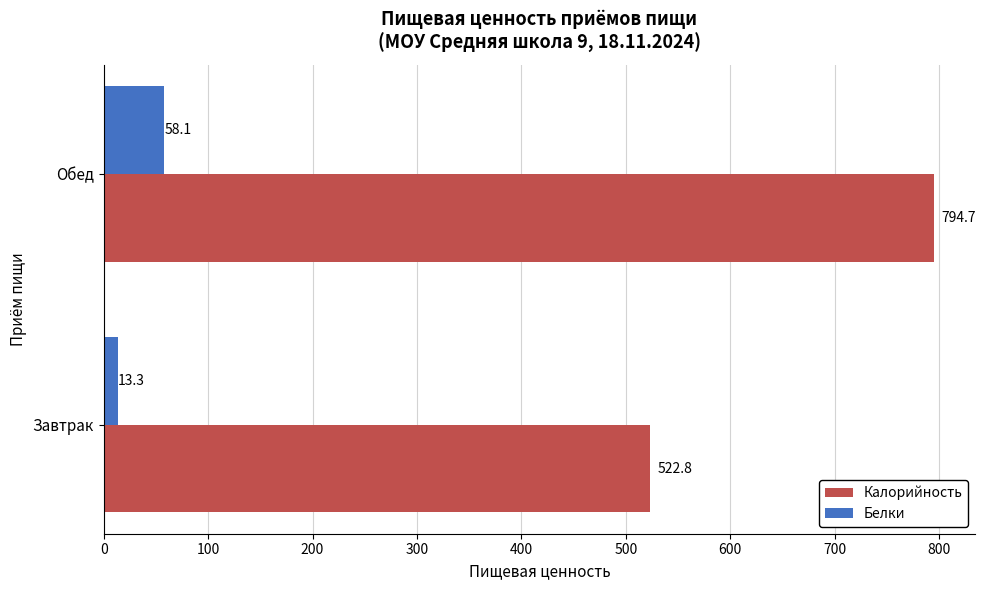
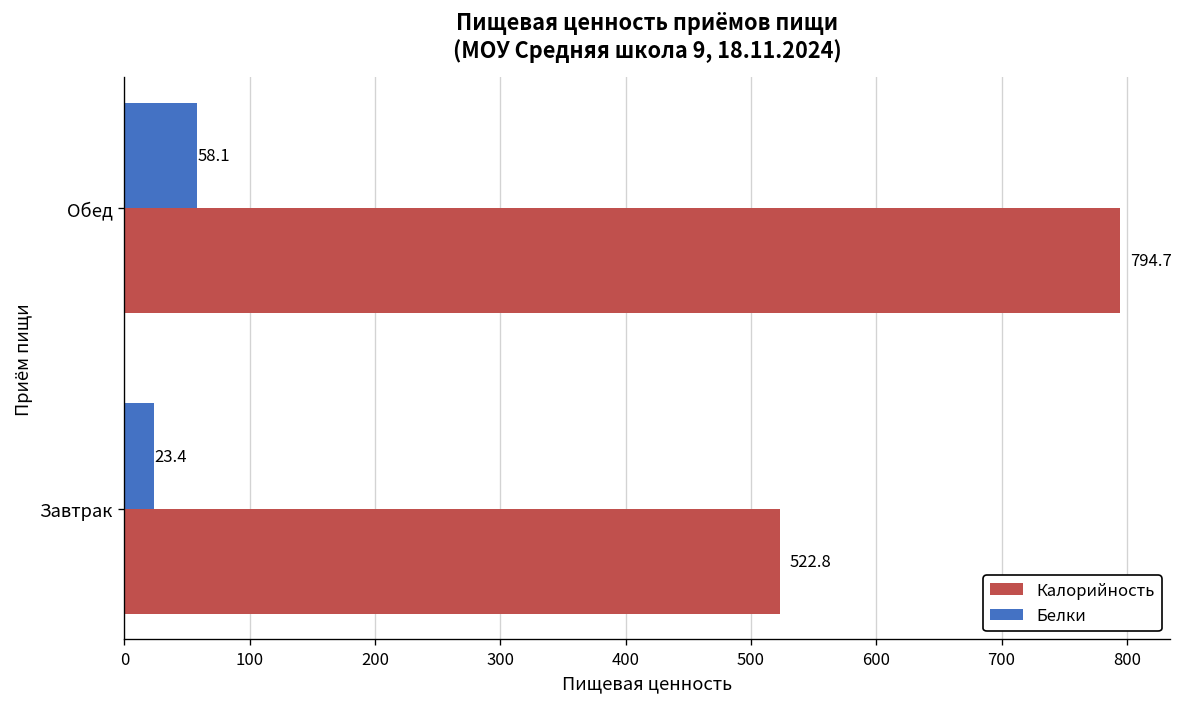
  {
    "Калорийность": {
      "Обед": 794.7,
      "Завтрак": 522.8
    },
    "Белки": {
      "Обед": 58.1,
-     "Завтрак": 13.3
+     "Завтрак": 23.4
    }
  }
